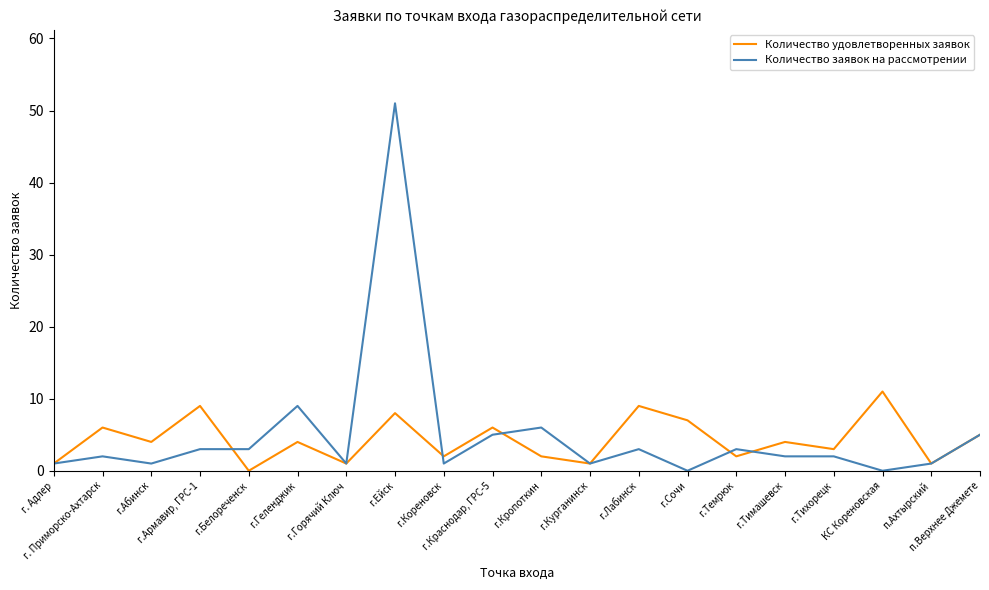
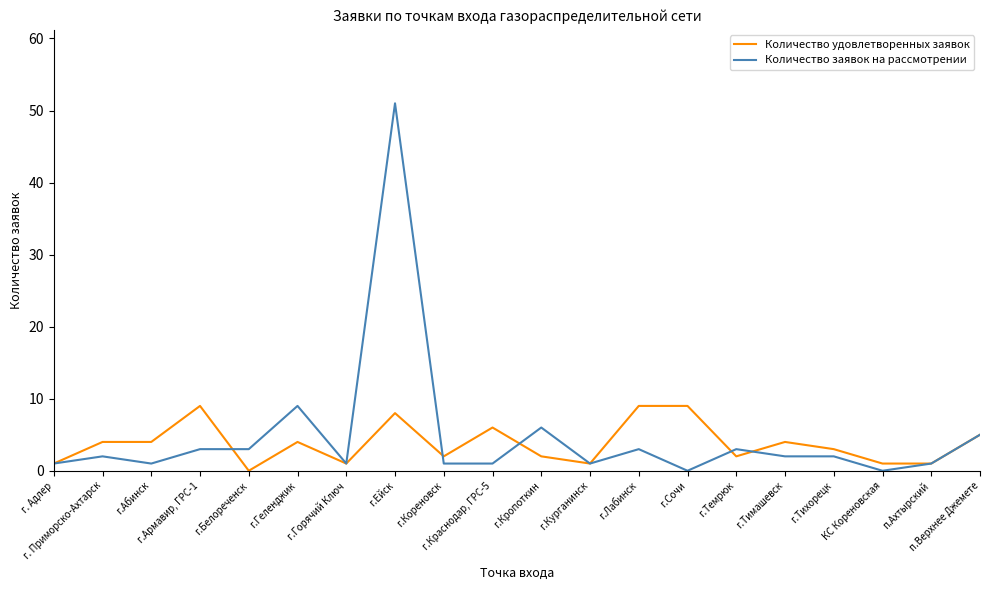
  {
    "Количество удовлетворенных заявок": {
-     "г. Приморско-Ахтарск": 6,
+     "г. Приморско-Ахтарск": 4,
      "г.Абинск": 4,
      "г.Армавир, ГРС-1": 9,
      "г.Белореченск": 0,
      "г.Геленджик": 4,
      "г.Ейск": 8,
      "г.Кореновск": 2,
      "г.Краснодар, ГРС-5": 6,
      "г.Кропоткин": 2,
      "г.Лабинск": 9,
-     "г.Сочи": 7,
+     "г.Сочи": 9,
      "г.Темрюк": 2,
      "г.Тимашевск": 4,
      "г.Тихорецк": 3,
-     "КС Кореновская": 11
+     "КС Кореновская": 1
    },
    "Количество заявок на рассмотрении": {
      "г. Приморско-Ахтарск": 2,
      "г.Абинск": 1,
      "г.Армавир, ГРС-1": 3,
      "г.Белореченск": 3,
      "г.Геленджик": 9,
      "г.Ейск": 51,
      "г.Кореновск": 1,
-     "г.Краснодар, ГРС-5": 5,
+     "г.Краснодар, ГРС-5": 1,
      "г.Кропоткин": 6,
      "г.Лабинск": 3,
      "г.Сочи": 0,
      "г.Темрюк": 3,
      "г.Тимашевск": 2,
      "г.Тихорецк": 2,
      "КС Кореновская": 0
    }
  }
